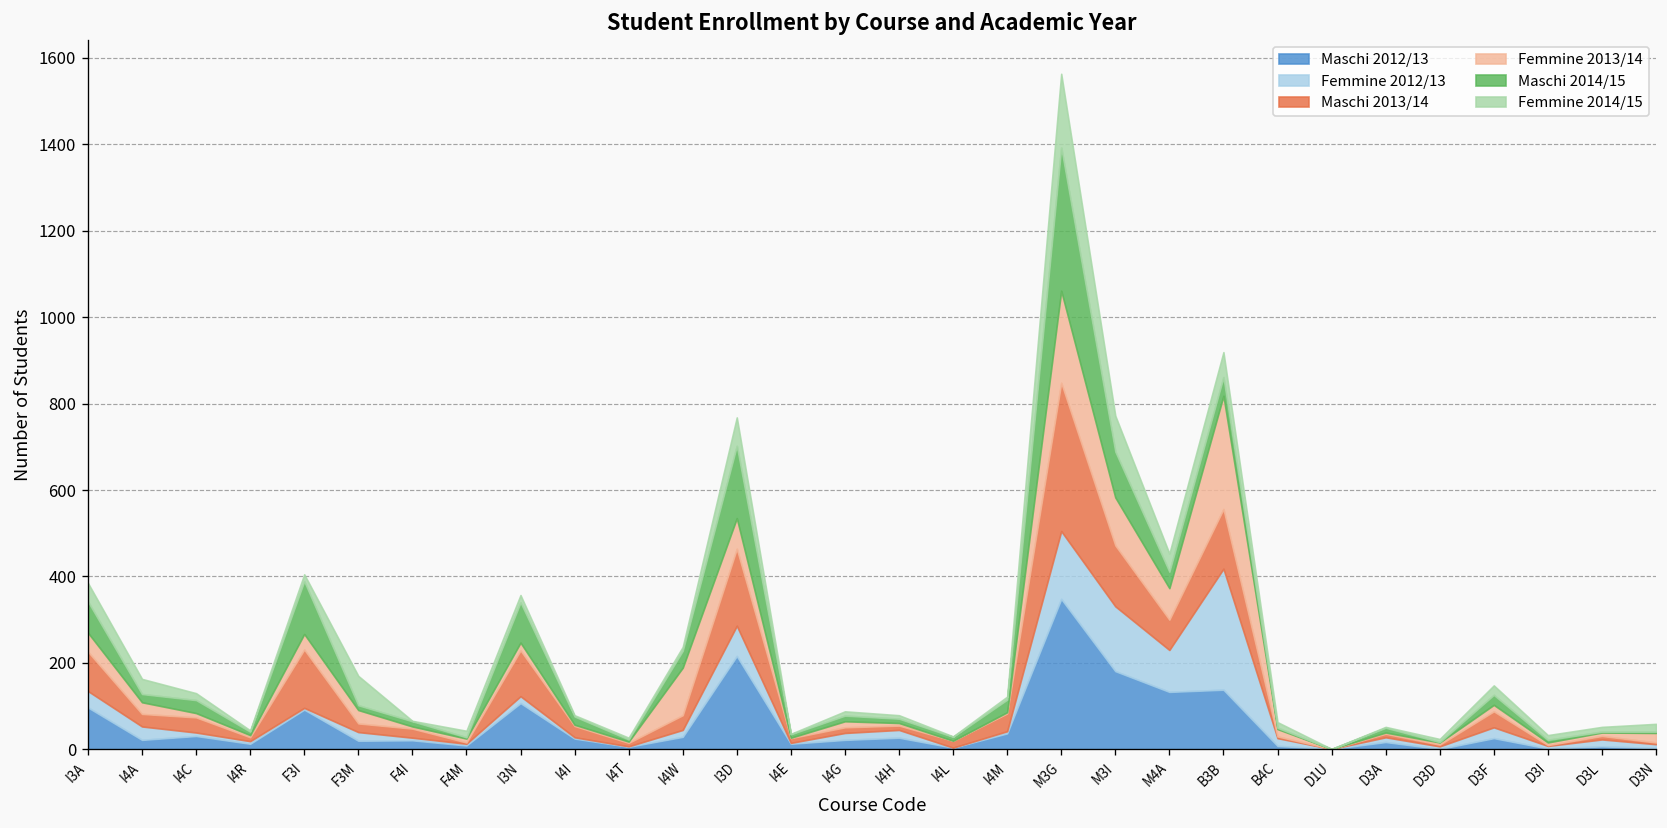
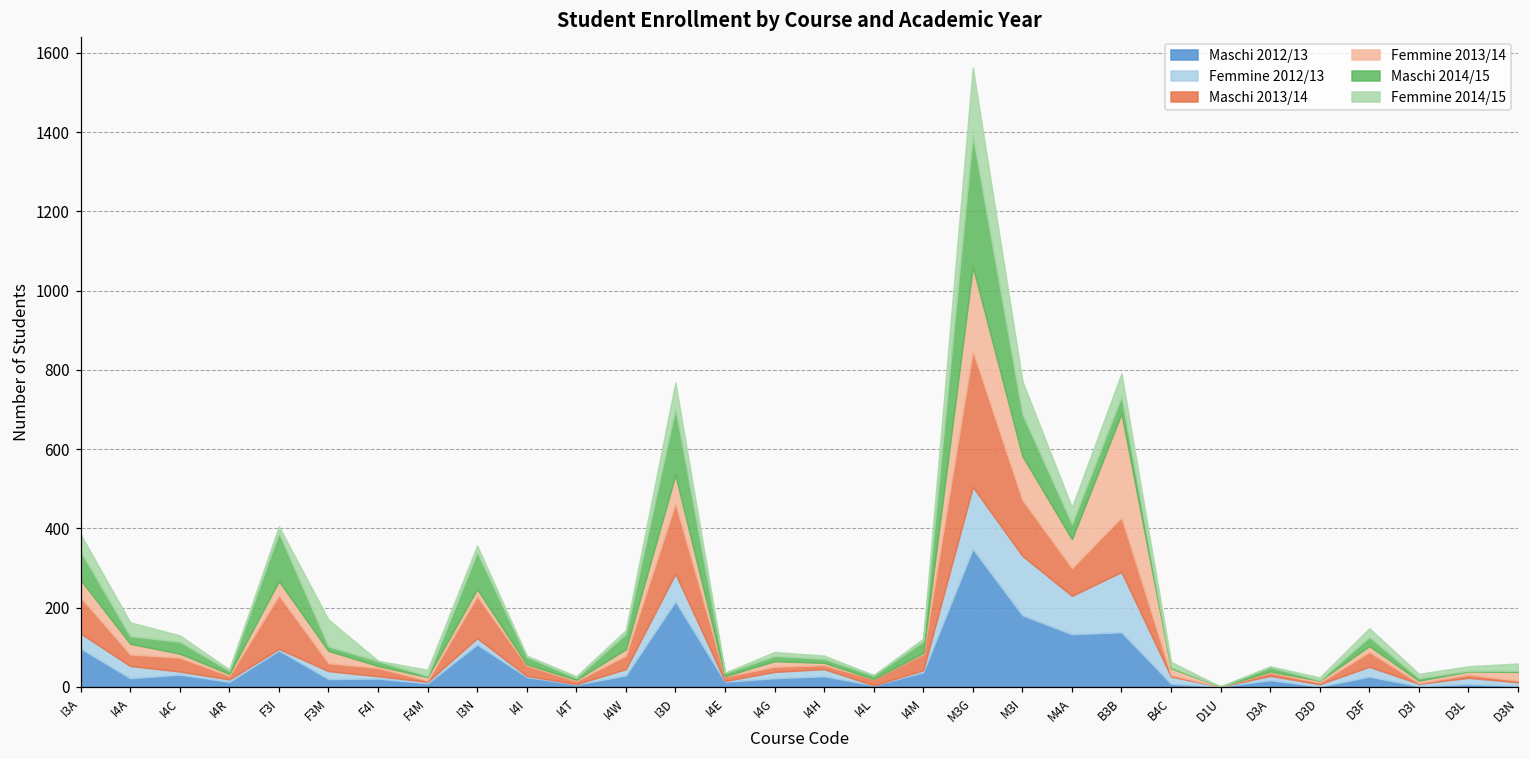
  {
    "Maschi 2012/13": {
      "I3A": 100,
      "I4A": 20,
      "I4C": 30,
      "F3M": 20,
      "I3N": 110,
      "I4W": 30,
      "I3D": 220,
      "I4G": 20,
      "I4H": 30,
      "M3G": 350,
      "M3I": 180,
      "M4A": 130,
      "B3B": 140,
      "B4C": 10,
      "D3A": 20,
      "D3F": 30,
      "D3L": 10
    },
    "Femmine 2012/13": {
      "I3A": 40,
      "I4A": 30,
      "I4C": 10,
      "F3M": 20,
      "I3N": 20,
      "I4W": 20,
      "I3D": 70,
      "I4G": 20,
      "I4H": 20,
      "M3G": 160,
      "M3I": 150,
      "M4A": 100,
-     "B3B": 280,
+     "B3B": 150,
      "D3A": 10,
      "D3F": 30,
      "D3L": 20
    },
    "Maschi 2013/14": {
      "I3A": 90,
      "I4A": 30,
      "I4C": 40,
      "F3I": 140,
      "F3M": 20,
      "I3N": 110,
      "I4W": 30,
      "I3D": 180,
      "I4G": 10,
      "M3G": 340,
      "M3I": 140,
      "M4A": 70,
      "B3B": 140,
      "D3F": 40,
      "D3L": 10
    },
    "Femmine 2013/14": {
      "I3A": 40,
      "I4A": 30,
      "I4C": 10,
      "F3I": 40,
      "F3M": 30,
      "I3N": 20,
-     "I4W": 110,
+     "I4W": 20,
      "I3D": 70,
      "I4G": 10,
      "M3G": 210,
      "M3I": 110,
      "M4A": 70,
      "B3B": 260,
      "D3F": 20
    },
    "Maschi 2014/15": {
      "I3A": 70,
      "I4A": 20,
      "I4C": 30,
      "F3I": 120,
      "F3M": 10,
      "I3N": 90,
      "I4W": 40,
      "I3D": 170,
      "I4G": 10,
      "I4H": 10,
      "I4M": 30,
      "M3G": 330,
      "M3I": 110,
      "M4A": 40,
      "B3B": 40,
      "D3F": 20
    },
    "Femmine 2014/15": {
      "I3A": 40,
      "I4A": 40,
      "I4C": 20,
      "F3I": 20,
      "F3M": 70,
      "F4M": 20,
      "I3N": 20,
      "I4W": 10,
      "I3D": 70,
      "I4G": 10,
      "I4H": 10,
      "I4M": 10,
      "M3G": 170,
      "M3I": 80,
      "M4A": 40,
      "B3B": 60,
      "B4C": 10,
      "D3D": 10,
      "D3F": 20,
      "D3I": 10,
      "D3L": 10,
      "D3N": 20
    }
  }
